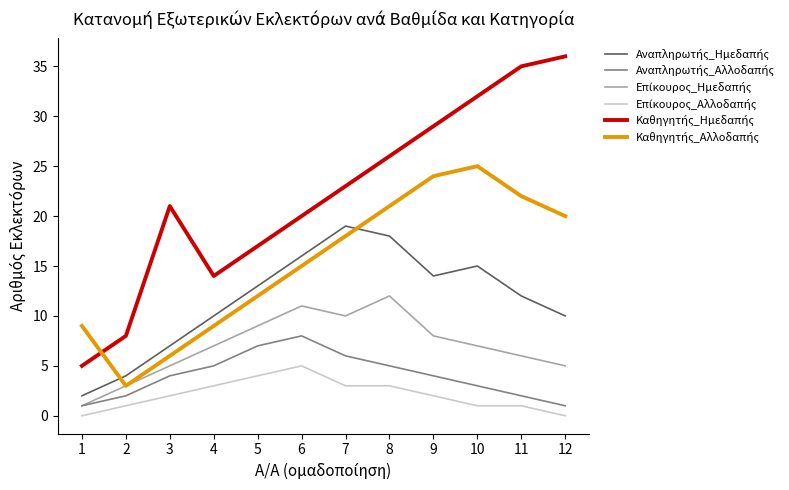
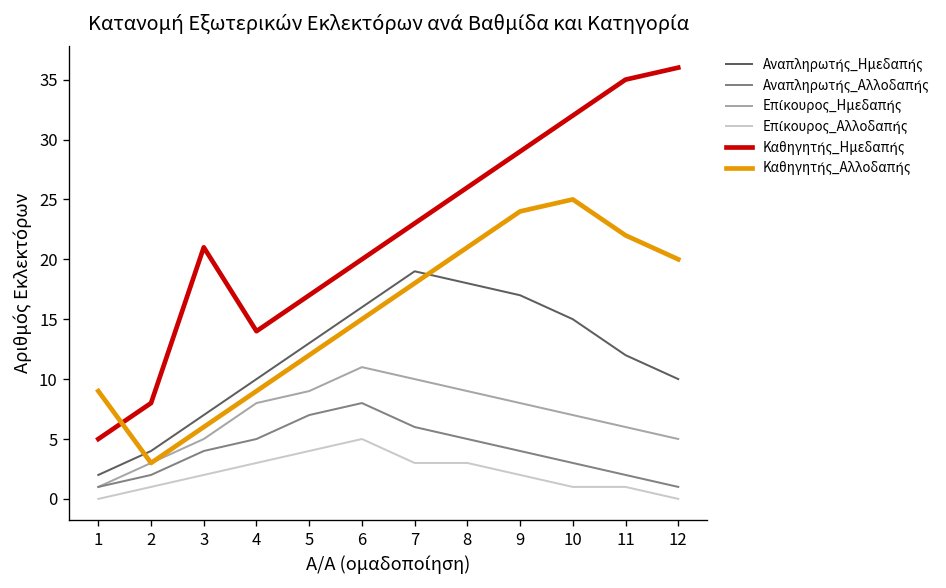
  {
    "Αναπληρωτής_Ημεδαπής": {
      "1": 2,
      "2": 4,
      "3": 7,
      "4": 10,
      "5": 13,
      "6": 16,
      "7": 19,
      "8": 18,
-     "9": 14,
+     "9": 17,
      "10": 15,
      "11": 12,
      "12": 10
    },
    "Αναπληρωτής_Αλλοδαπής": {
      "2": 2,
      "3": 4,
      "4": 5,
      "5": 7,
      "6": 8,
      "7": 6,
      "8": 5,
      "9": 4,
      "10": 3,
      "11": 2,
      "12": 1
    },
    "Επίκουρος_Ημεδαπής": {
      "3": 5,
-     "4": 7,
+     "4": 8,
      "5": 9,
      "6": 11,
      "7": 10,
-     "8": 12,
+     "8": 9,
      "9": 8,
      "10": 7,
      "11": 6,
      "12": 5
    },
    "Επίκουρος_Αλλοδαπής": {
      "1": 0,
      "2": 1,
      "3": 2,
      "4": 3,
      "5": 4,
      "6": 5,
      "7": 3,
      "8": 3,
      "9": 2,
      "10": 1,
      "11": 1,
      "12": 0
    },
    "Καθηγητής_Ημεδαπής": {
      "1": 5,
      "2": 8,
      "3": 21,
      "4": 14,
      "5": 17,
      "6": 20,
      "7": 23,
      "8": 26,
      "9": 29,
      "10": 32,
      "11": 35,
      "12": 36
    },
    "Καθηγητής_Αλλοδαπής": {
      "1": 9,
      "3": 6,
      "4": 9,
      "5": 12,
      "6": 15,
      "7": 18,
      "8": 21,
      "9": 24,
      "10": 25,
      "11": 22,
      "12": 20
    }
  }
